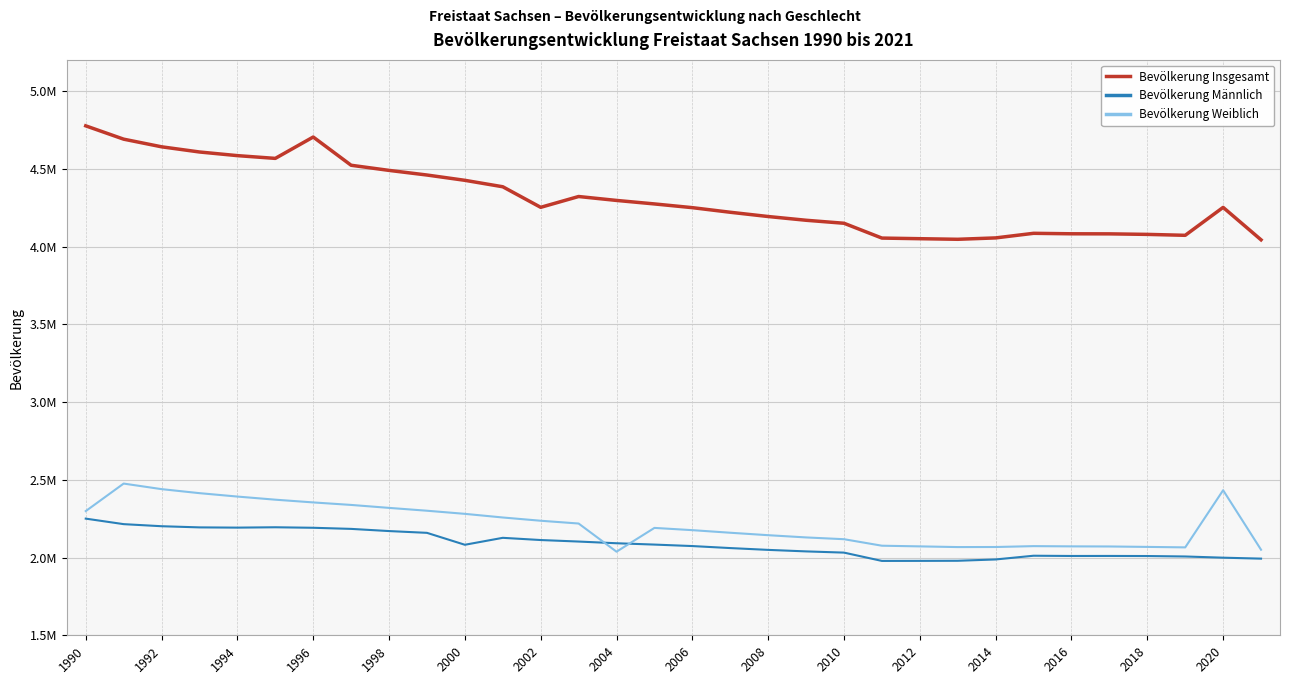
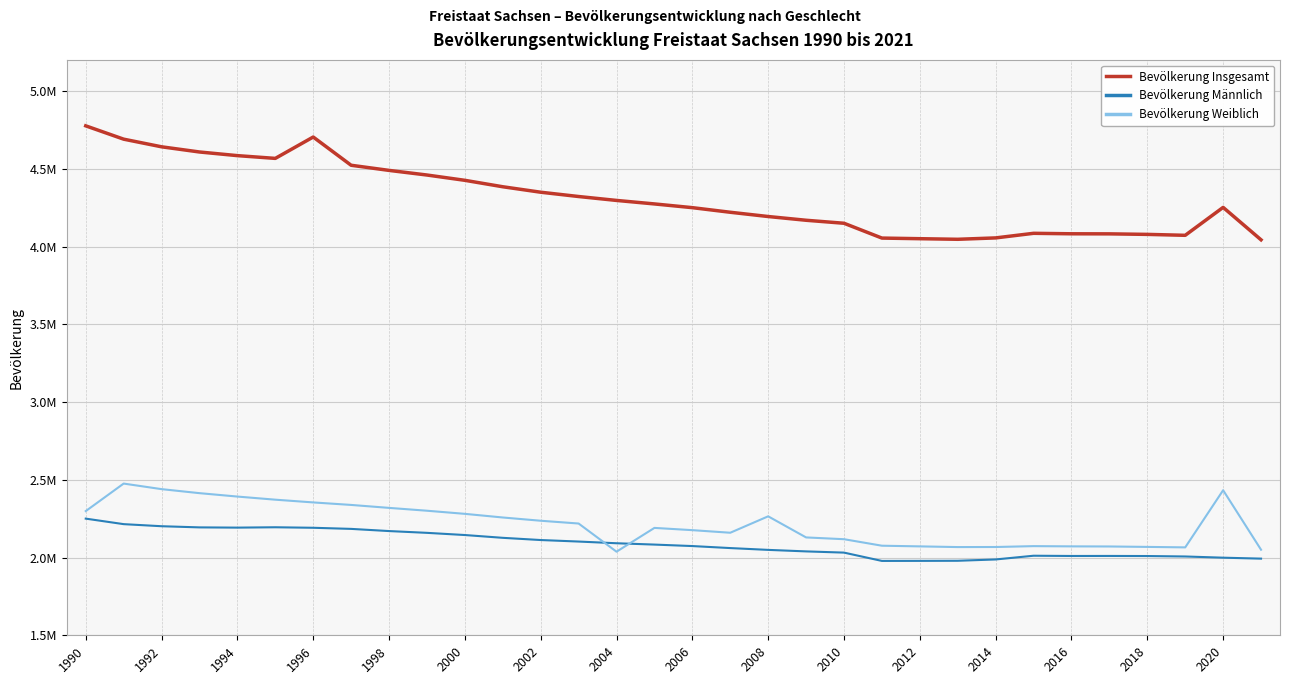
  {
    "Bevölkerung Insgesamt": {
      "1990": 4780000,
      "1992": 4640000,
      "1994": 4580000,
      "1996": 4700000,
      "1998": 4490000,
      "2000": 4430000,
-     "2002": 4250000,
+     "2002": 4350000,
      "2004": 4300000,
      "2006": 4250000,
      "2008": 4190000,
      "2010": 4150000,
      "2012": 4050000,
      "2014": 4060000,
      "2016": 4080000,
      "2018": 4080000,
      "2020": 4250000
    },
    "Bevölkerung Männlich": {
      "1990": 2250000,
      "1992": 2200000,
      "1994": 2190000,
      "1996": 2190000,
      "1998": 2170000,
-     "2000": 2080000,
+     "2000": 2140000,
      "2002": 2110000,
      "2004": 2090000,
      "2006": 2070000,
      "2008": 2050000,
      "2010": 2030000,
      "2012": 1980000,
      "2014": 1990000,
      "2016": 2010000,
      "2018": 2010000,
      "2020": 2000000
    },
    "Bevölkerung Weiblich": {
      "1990": 2300000,
      "1992": 2440000,
      "1994": 2390000,
      "1996": 2350000,
      "1998": 2320000,
      "2000": 2280000,
      "2002": 2240000,
      "2004": 2040000,
      "2006": 2180000,
-     "2008": 2140000,
+     "2008": 2260000,
      "2010": 2120000,
      "2012": 2070000,
      "2014": 2070000,
      "2016": 2070000,
      "2018": 2070000,
      "2020": 2430000
    }
  }
